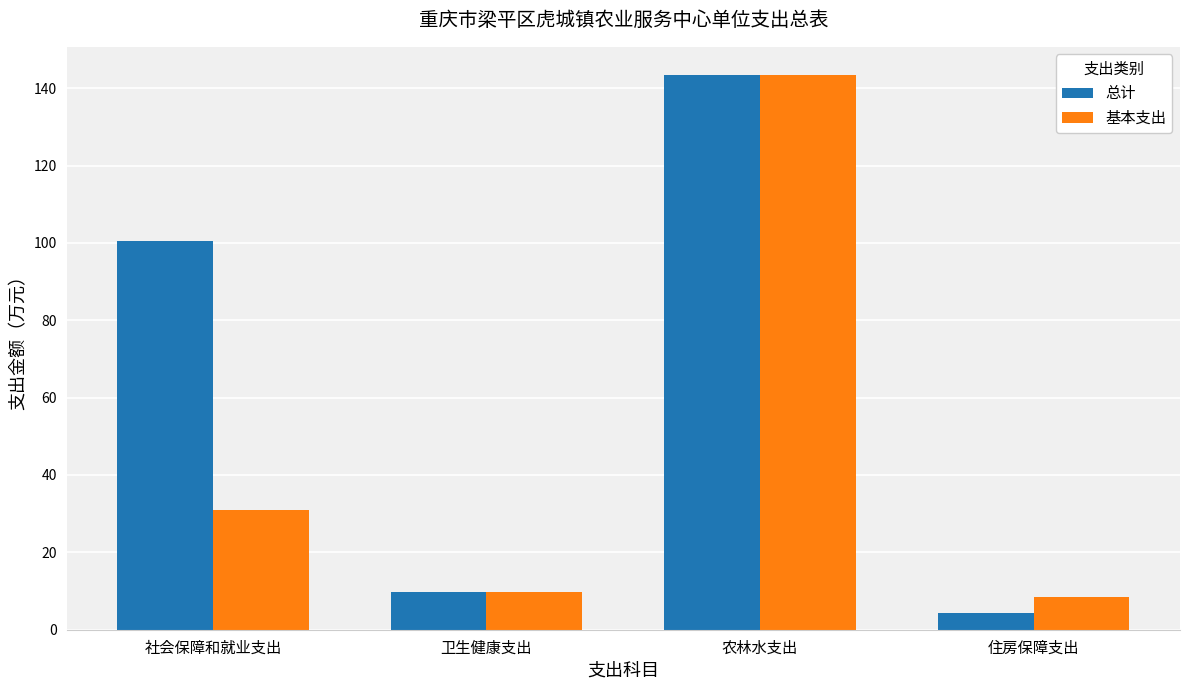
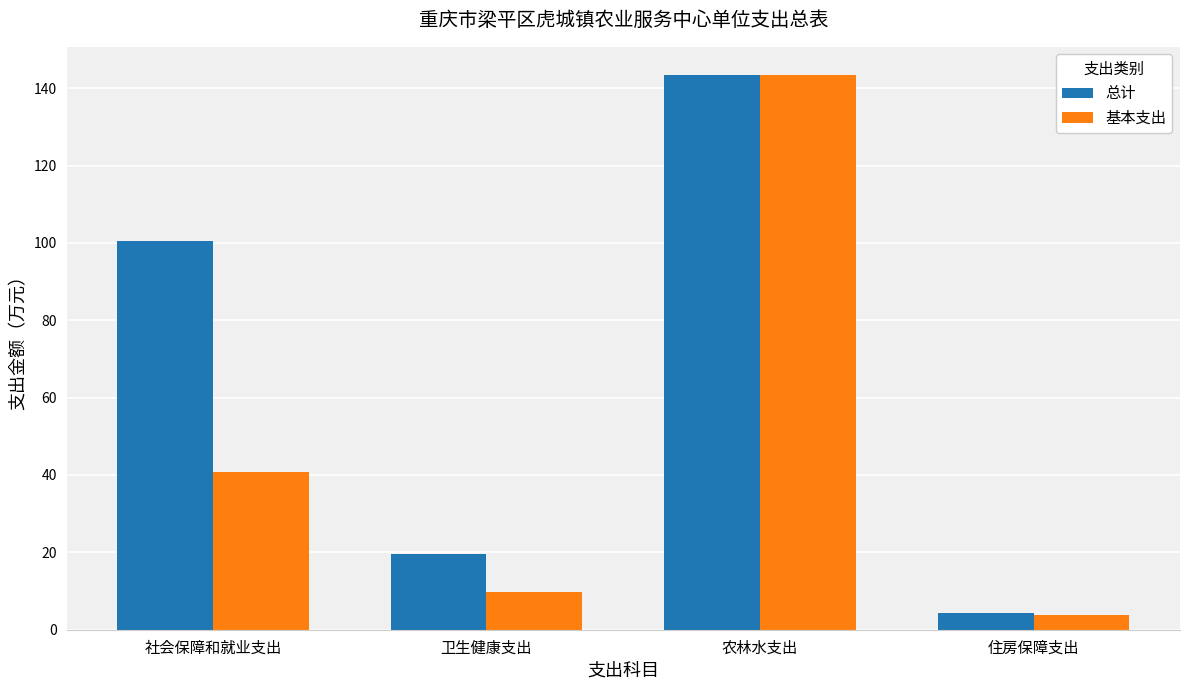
  {
    "总计": {
      "社会保障和就业支出": 100,
-     "卫生健康支出": 10,
+     "卫生健康支出": 20,
      "农林水支出": 144,
      "住房保障支出": 4
    },
    "基本支出": {
-     "社会保障和就业支出": 31,
+     "社会保障和就业支出": 41,
      "卫生健康支出": 10,
      "农林水支出": 144,
-     "住房保障支出": 8
+     "住房保障支出": 4
    }
  }
